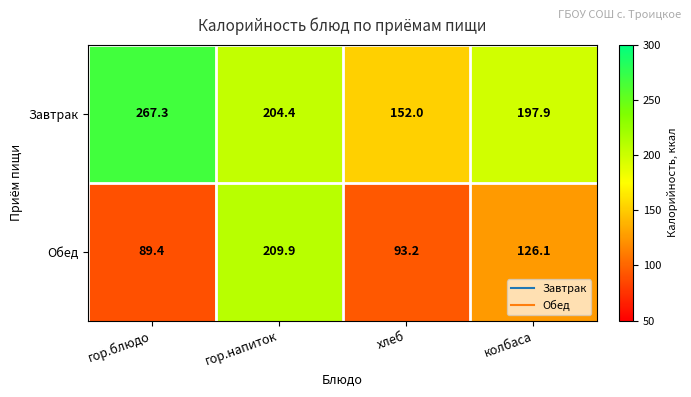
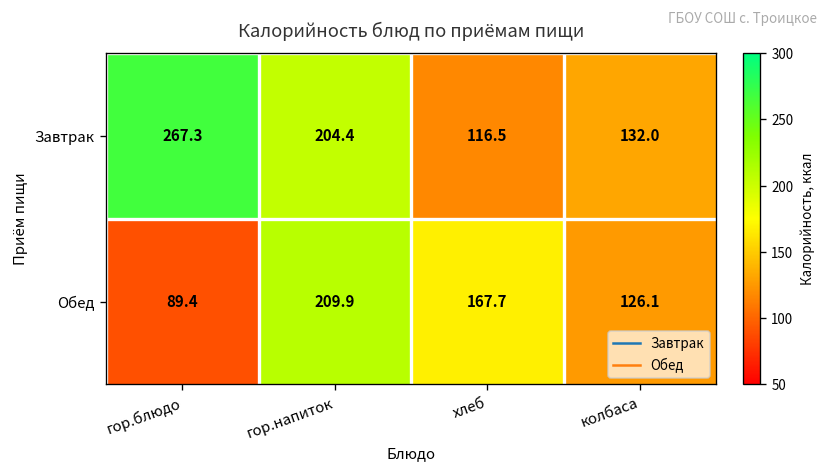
  {
    "Завтрак": {
      "гор.блюдо": 267.3,
      "гор.напиток": 204.4,
-     "хлеб": 152.0,
-     "колбаса": 197.9
+     "хлеб": 116.5,
+     "колбаса": 132.0
    },
    "Обед": {
      "гор.блюдо": 89.4,
      "гор.напиток": 209.9,
-     "хлеб": 93.2,
+     "хлеб": 167.7,
      "колбаса": 126.1
    }
  }
